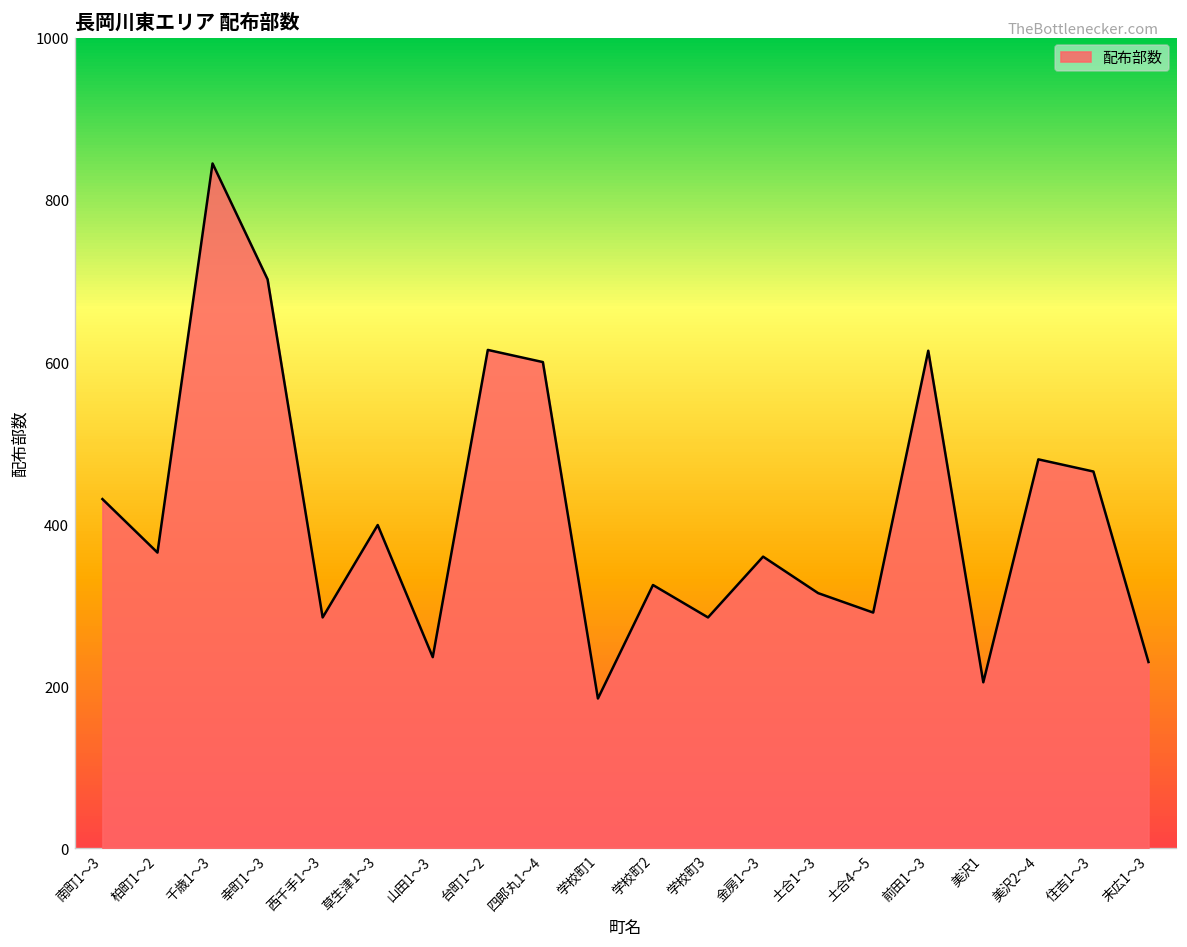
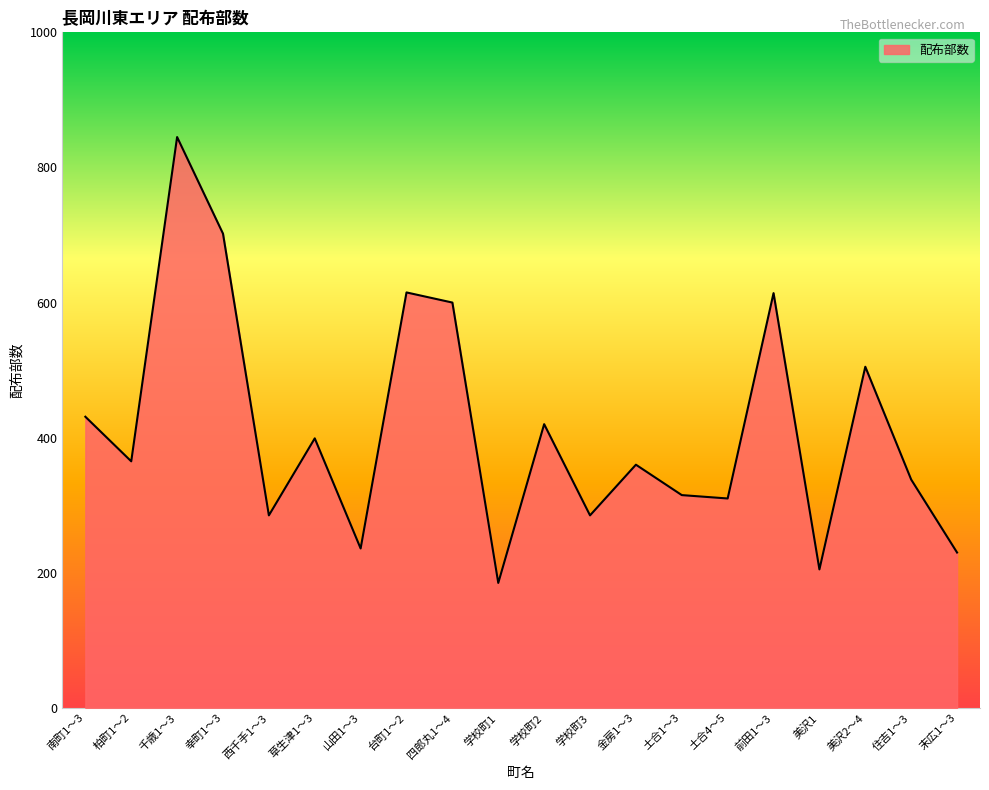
  {
    "南町1～3": 430,
    "柏町1～2": 370,
    "千歳1～3": 850,
    "幸町1～3": 700,
    "西千手1～3": 290,
    "草生津1～3": 400,
    "山田1～3": 240,
    "台町1～2": 620,
    "四郎丸1～4": 600,
    "学校町1": 190,
-   "学校町2": 330,
+   "学校町2": 420,
    "学校町3": 290,
    "金房1～3": 360,
    "土合1～3": 320,
-   "土合4～5": 290,
+   "土合4～5": 310,
    "前田1～3": 610,
    "美沢1": 210,
-   "美沢2～4": 480,
-   "住吉1～3": 470,
+   "美沢2～4": 510,
+   "住吉1～3": 340,
    "末広1～3": 230
  }
